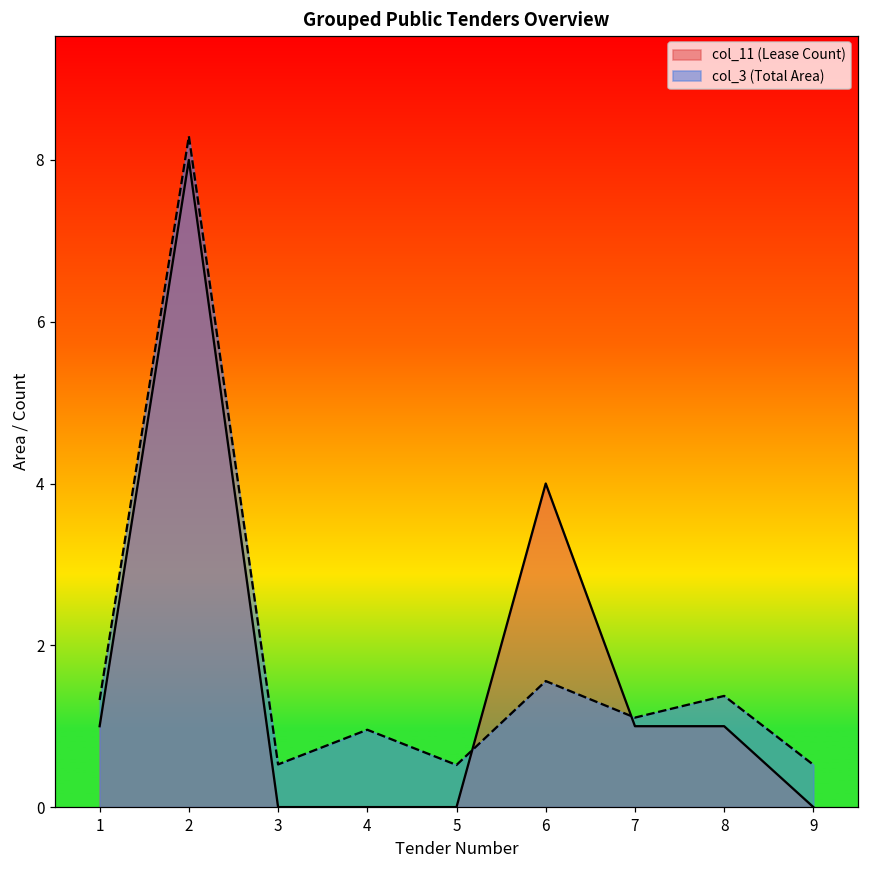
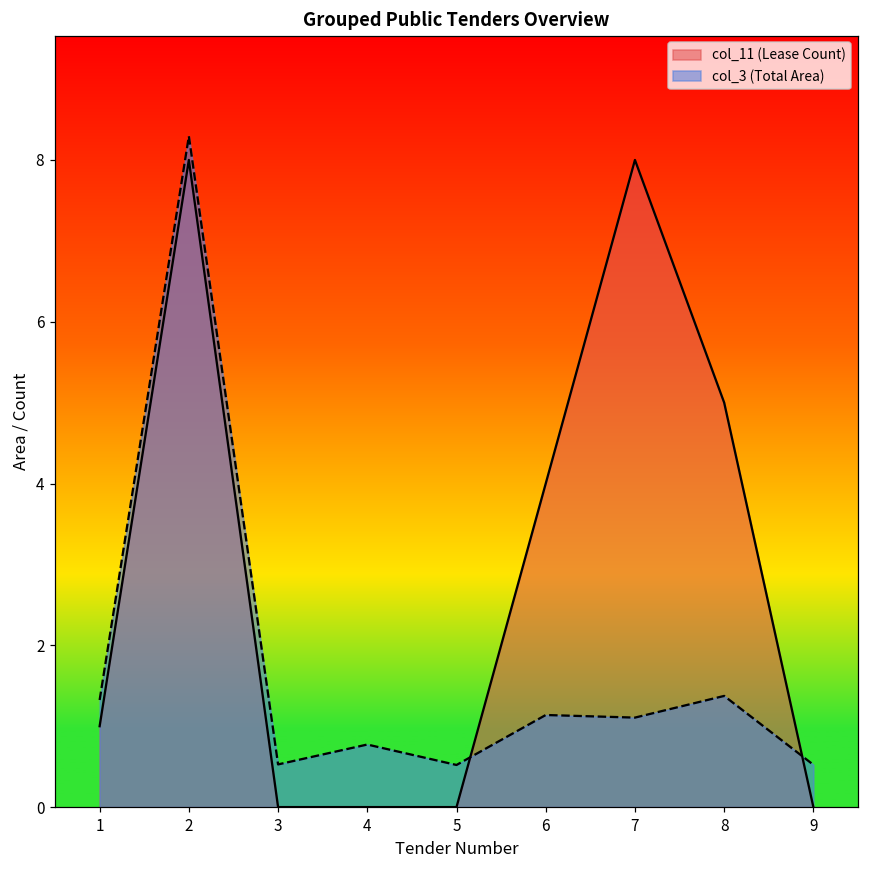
  {
    "col_11 (Lease Count)": {
      "1": 1,
      "2": 8,
      "3": 0,
      "4": 0,
      "5": 0,
      "6": 4,
-     "7": 1,
-     "8": 1,
+     "7": 8,
+     "8": 5,
      "9": 0
    },
    "col_3 (Total Area)": {
      "1": 1.3,
      "2": 8.3,
      "3": 0.5,
-     "4": 1.0,
+     "4": 0.8,
      "5": 0.5,
-     "6": 1.6,
+     "6": 1.1,
      "7": 1.1,
      "8": 1.4,
      "9": 0.5
    }
  }
